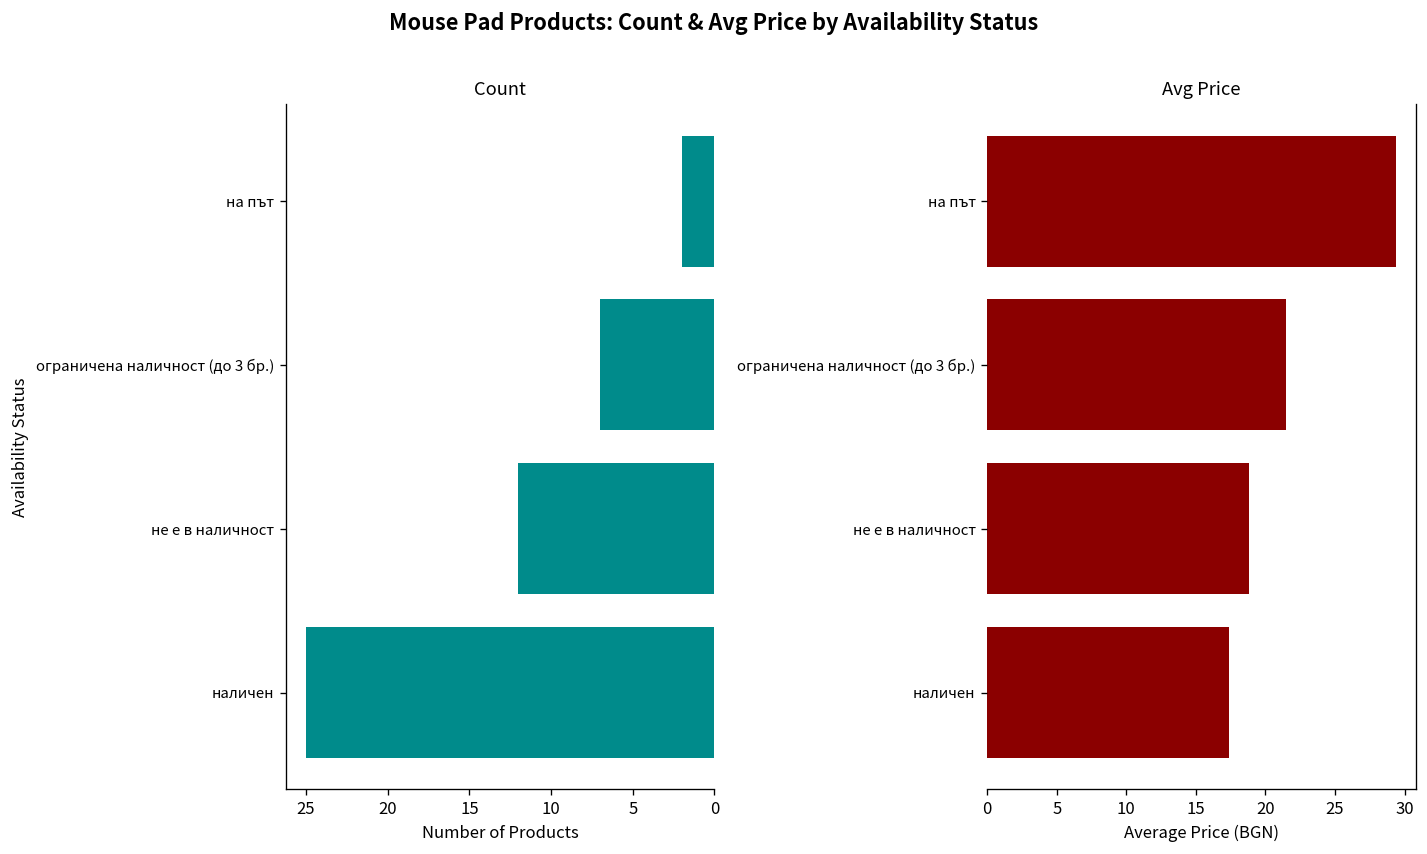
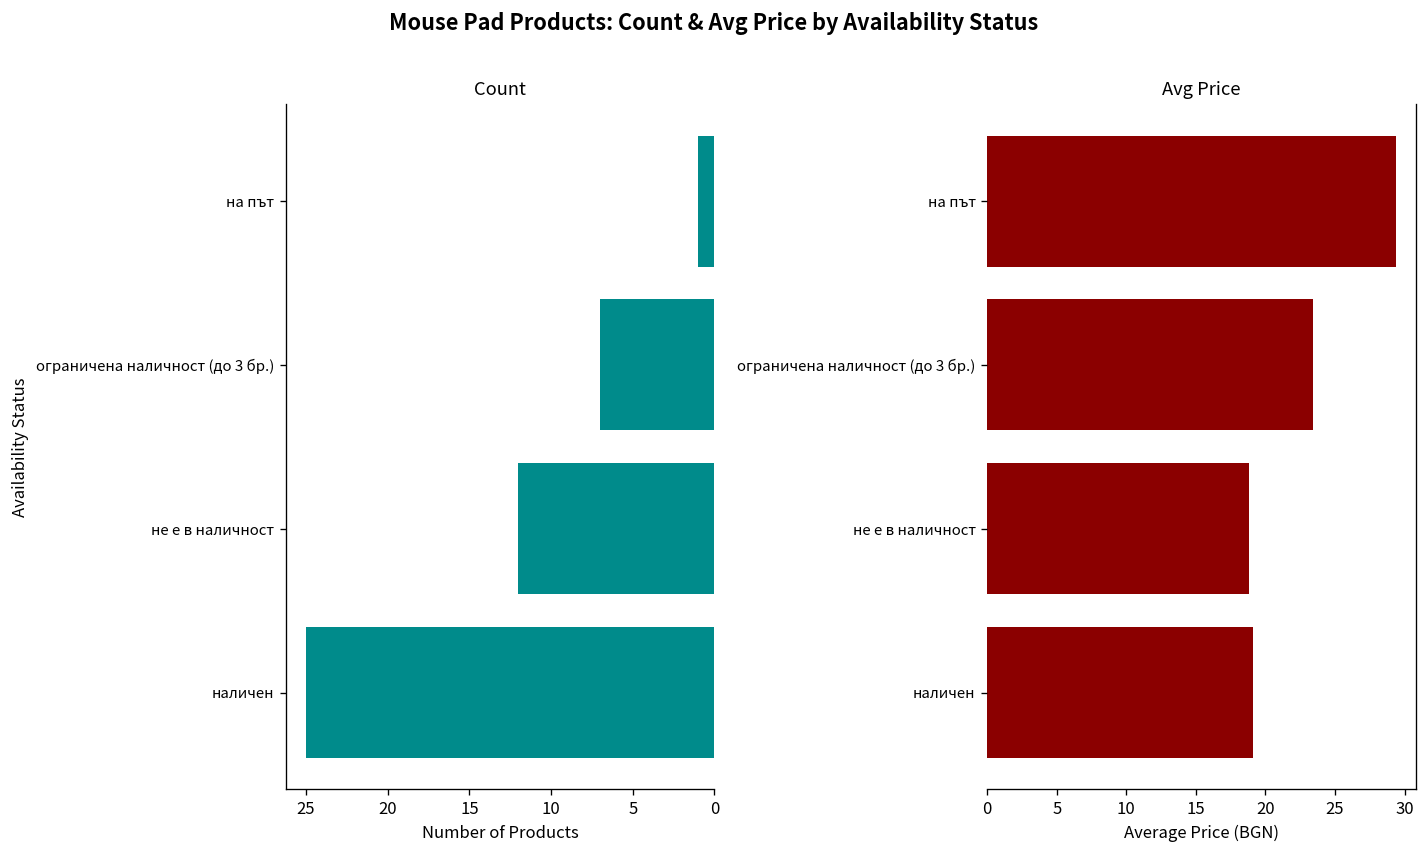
  {
    "Count": {
-     "на път": 2,
+     "на път": 1,
      "ограничена наличност (до 3 бр.)": 7,
      "не е в наличност": 12,
      "наличен": 25
    },
    "Avg Price": {
      "на път": 29.4,
-     "ограничена наличност (до 3 бр.)": 21.5,
+     "ограничена наличност (до 3 бр.)": 23.4,
      "не е в наличност": 18.8,
-     "наличен": 17.4
+     "наличен": 19.1
    }
  }
